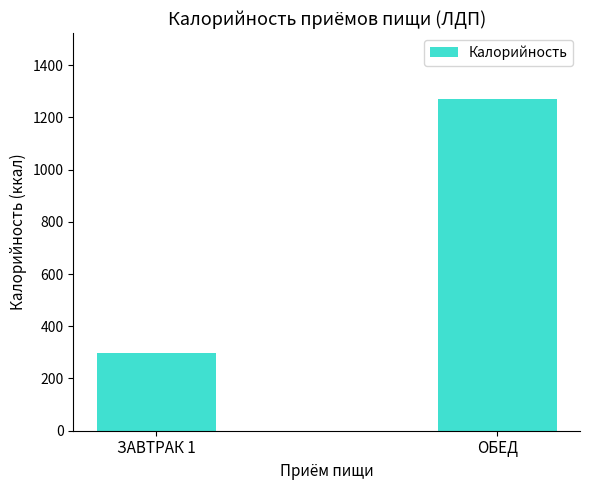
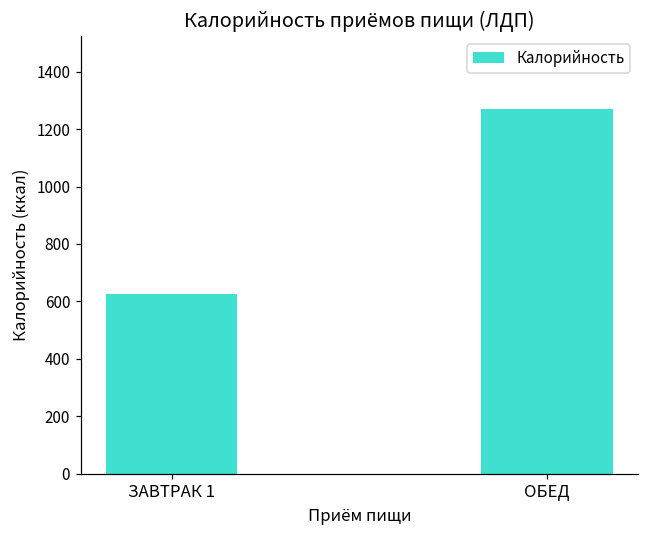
  {
-   "ЗАВТРАК 1": 300,
+   "ЗАВТРАК 1": 630,
    "ОБЕД": 1270
  }
